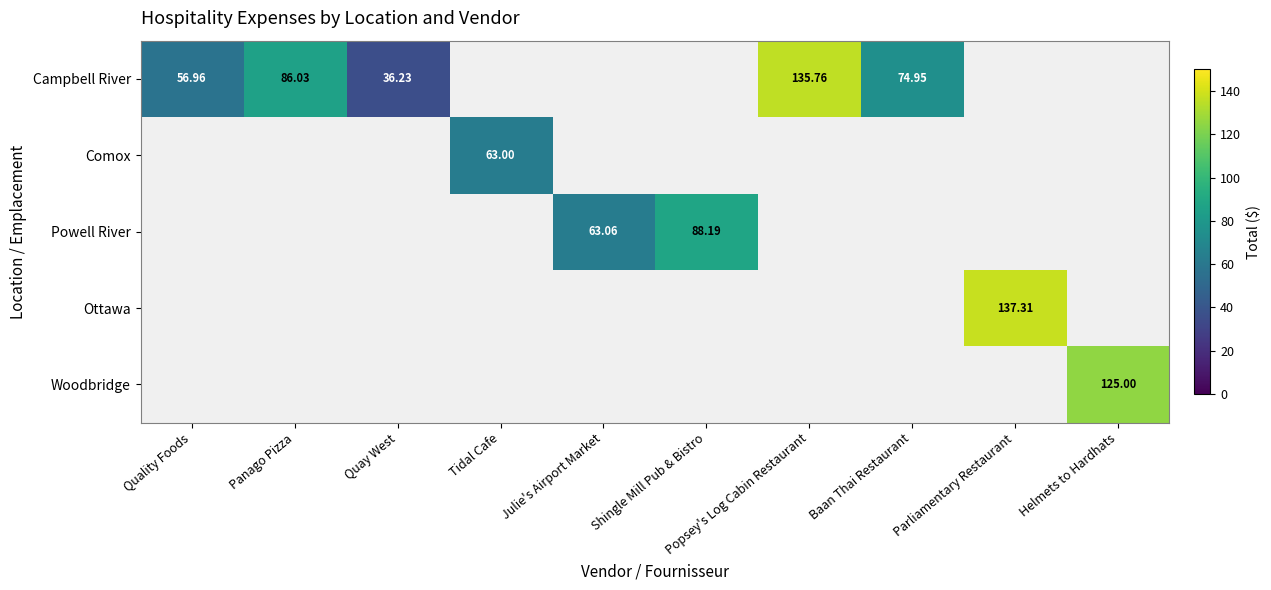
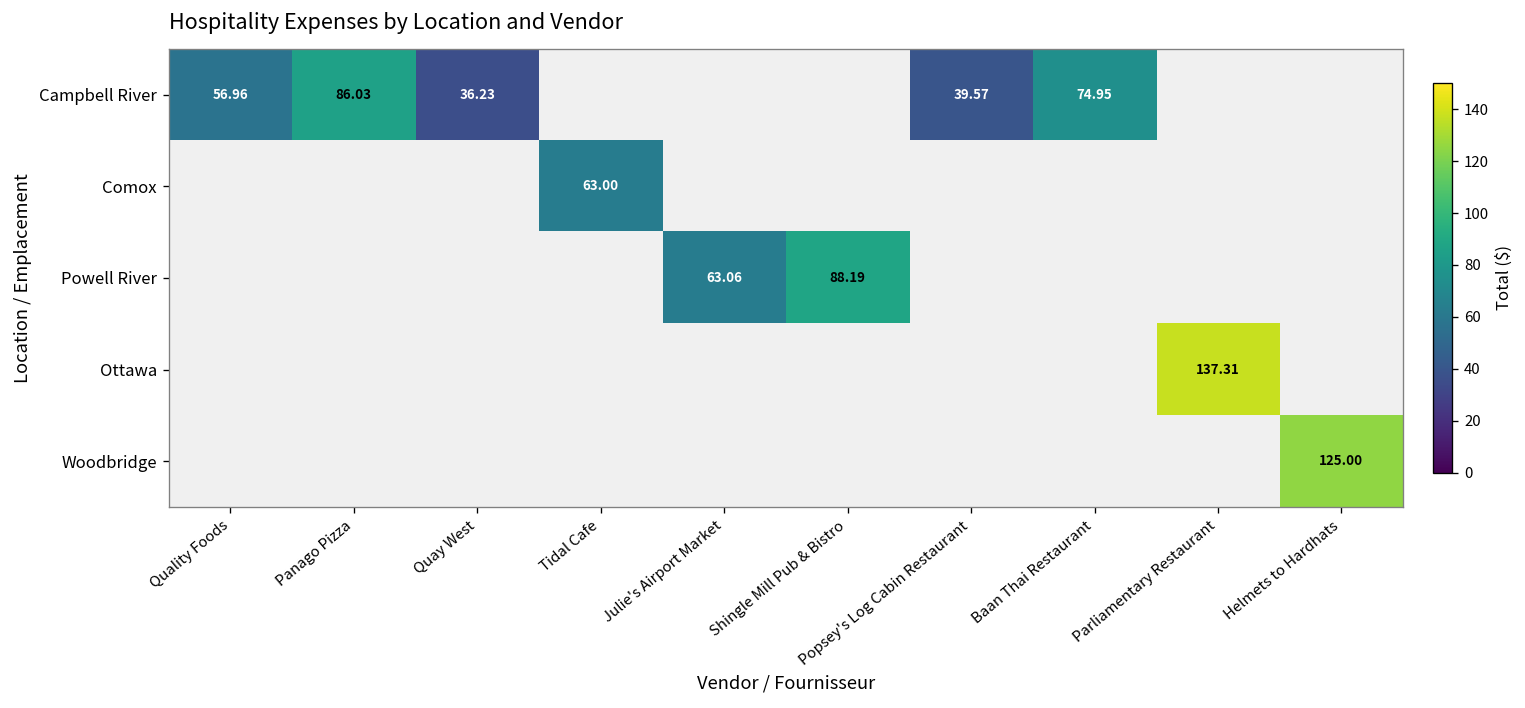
  {
    "Campbell River": {
      "Quality Foods": 56.96,
      "Panago Pizza": 86.03,
      "Quay West": 36.23,
-     "Popsey's Log Cabin Restaurant": 135.76,
+     "Popsey's Log Cabin Restaurant": 39.57,
      "Baan Thai Restaurant": 74.95
    },
    "Comox": {
      "Tidal Cafe": 63.00
    },
    "Powell River": {
      "Julie's Airport Market": 63.06,
      "Shingle Mill Pub & Bistro": 88.19
    },
    "Ottawa": {
      "Parliamentary Restaurant": 137.31
    },
    "Woodbridge": {
      "Helmets to Hardhats": 125.00
    }
  }
